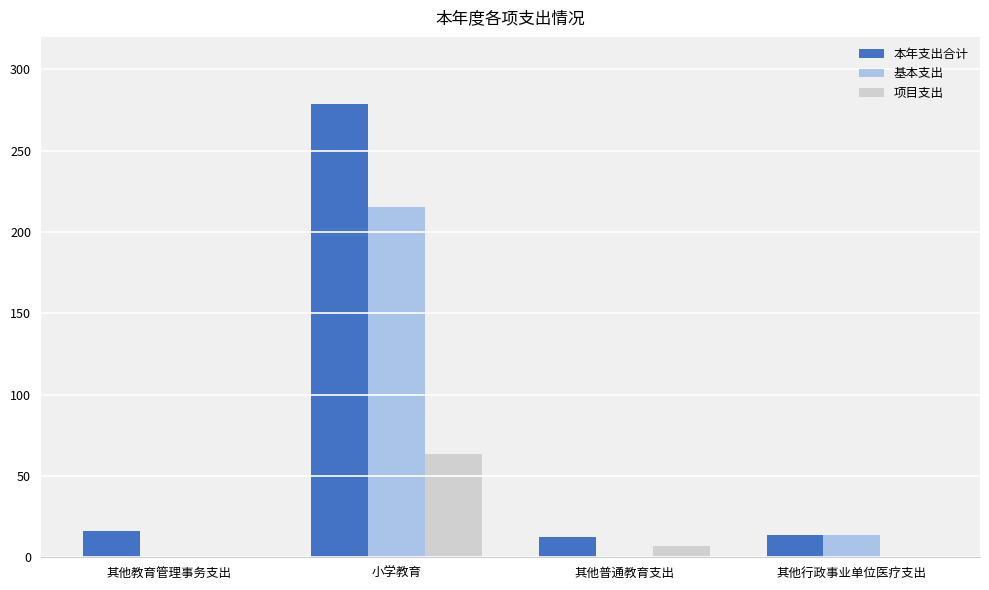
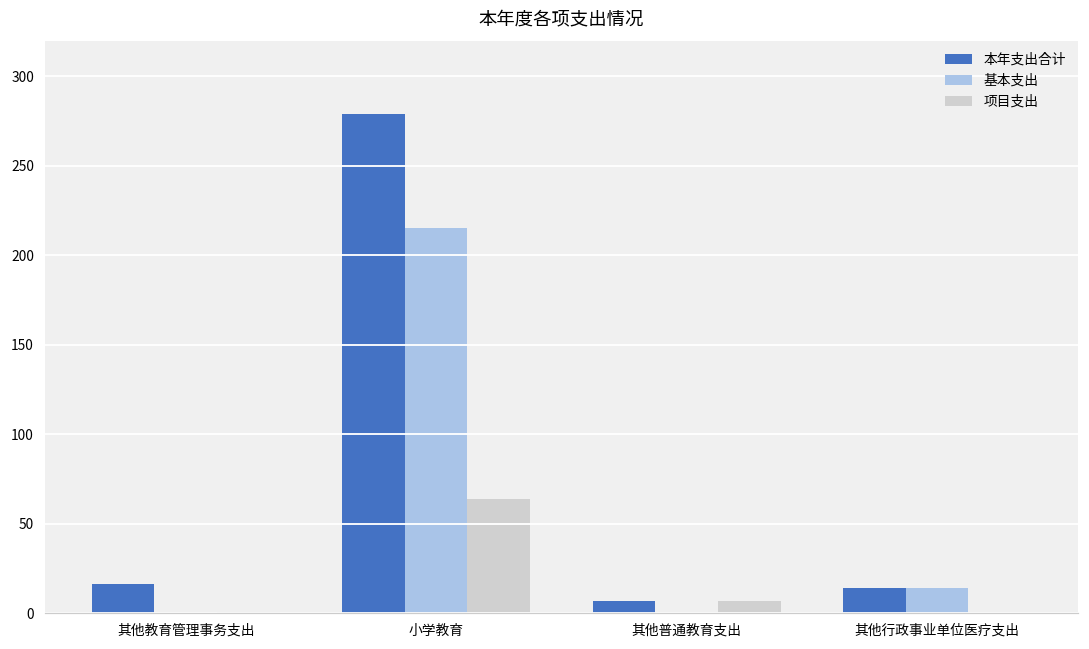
  {
    "本年支出合计": {
      "其他教育管理事务支出": 16,
      "小学教育": 279,
-     "其他普通教育支出": 12,
+     "其他普通教育支出": 7,
      "其他行政事业单位医疗支出": 14
    }
  }
